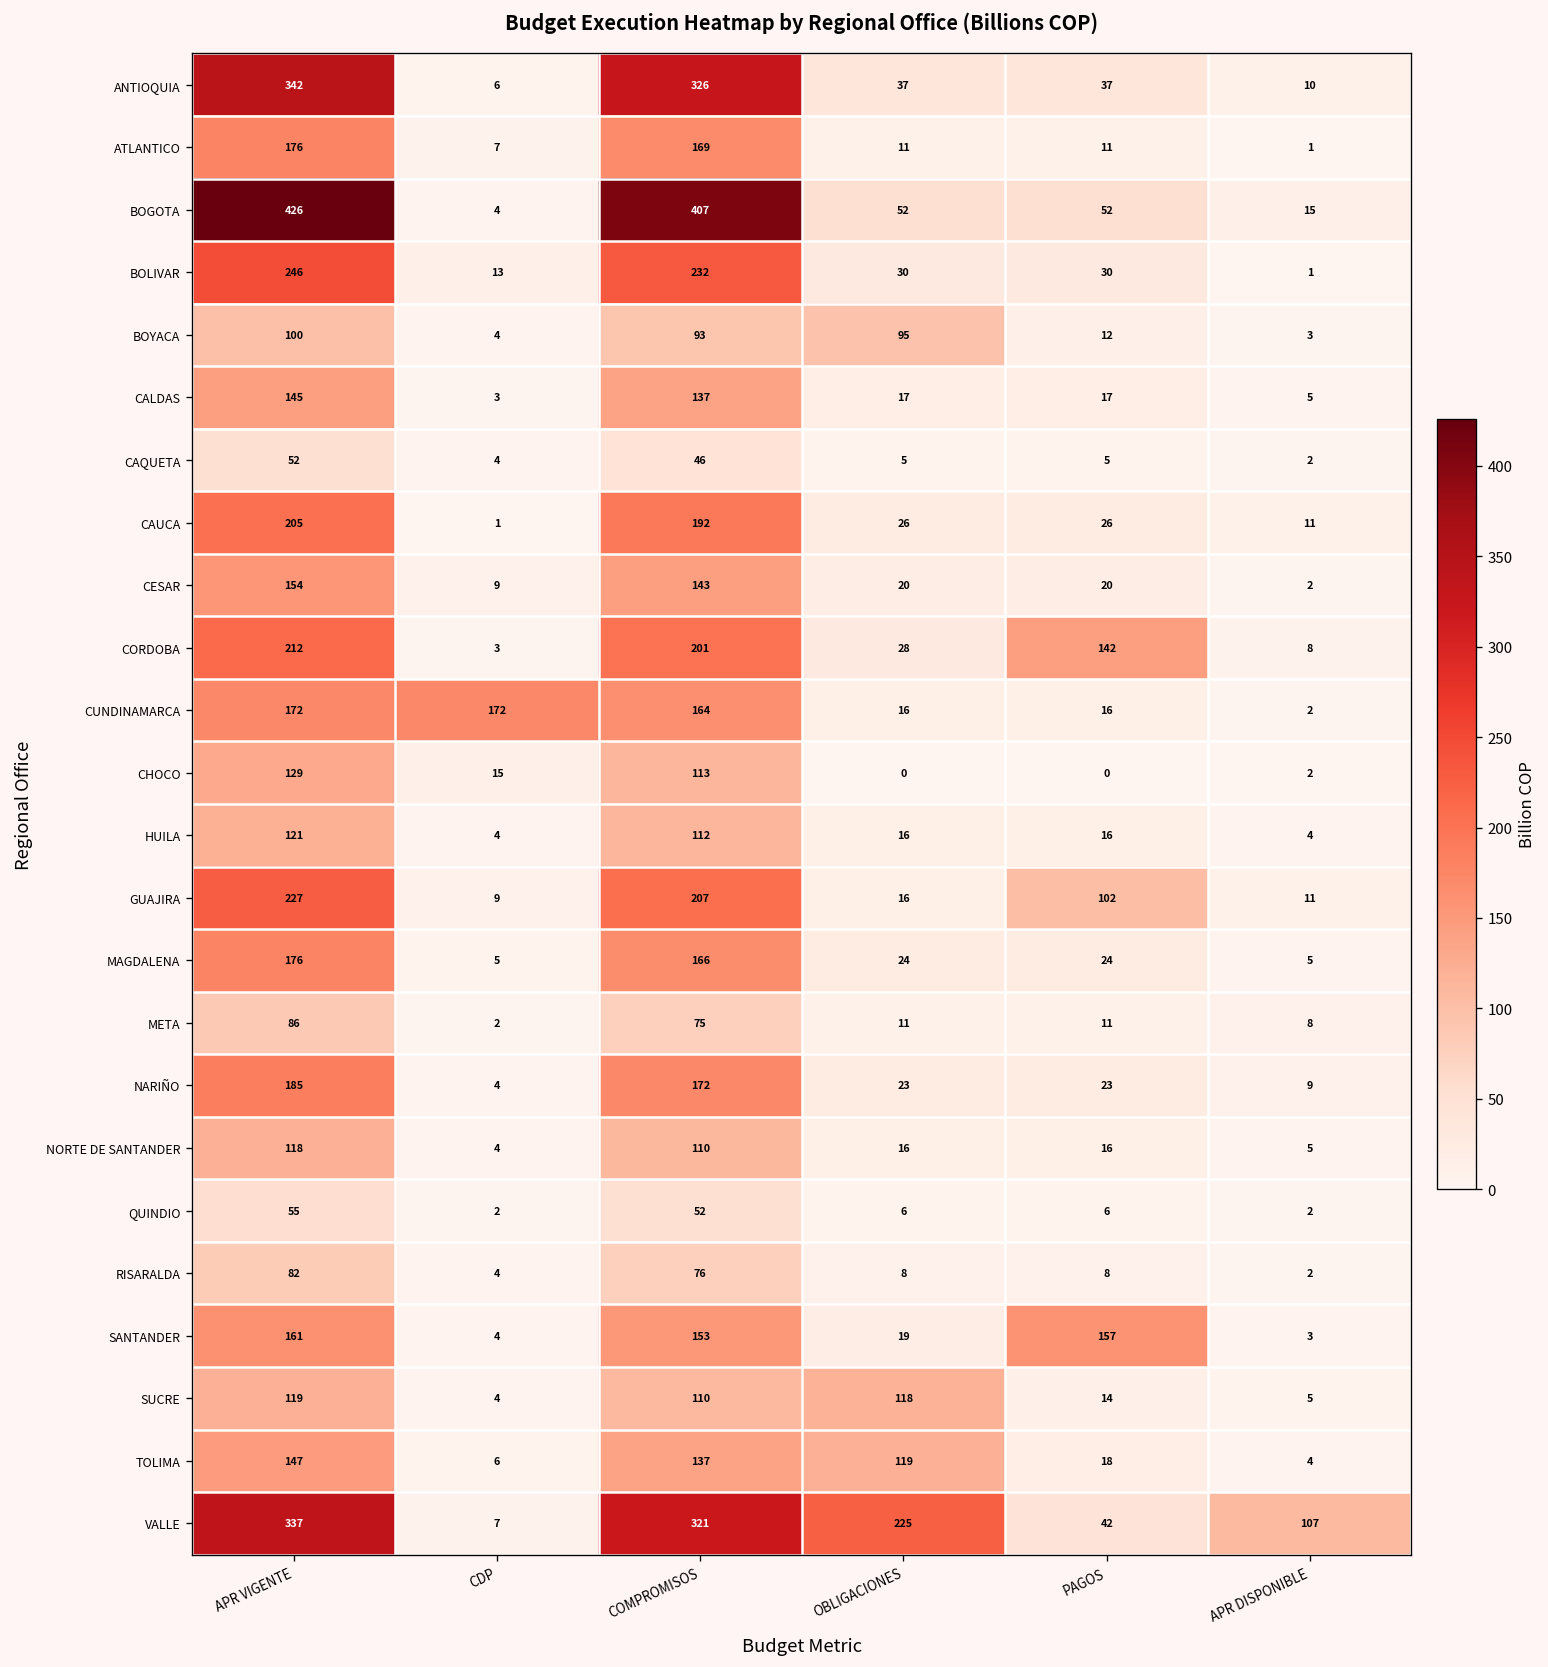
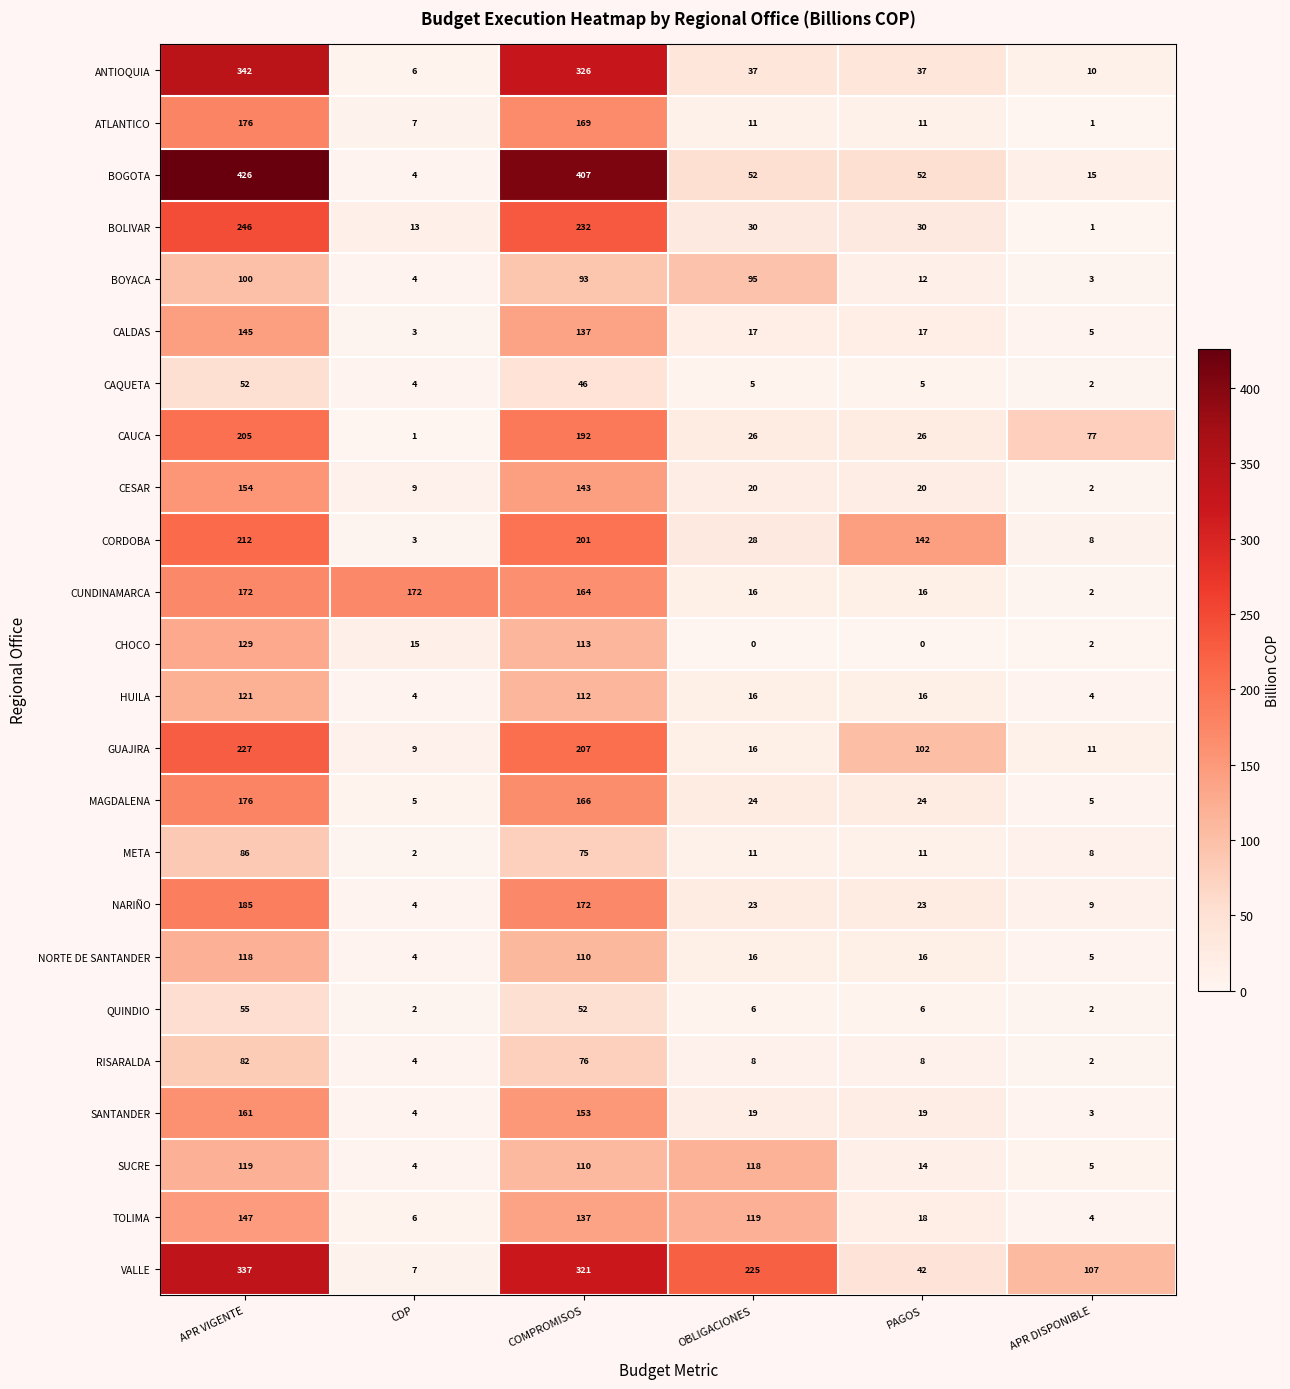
  {
    "ANTIOQUIA": {
      "APR VIGENTE": 342,
      "CDP": 6,
      "COMPROMISOS": 326,
      "OBLIGACIONES": 37,
      "PAGOS": 37,
      "APR DISPONIBLE": 10
    },
    "ATLANTICO": {
      "APR VIGENTE": 176,
      "CDP": 7,
      "COMPROMISOS": 169,
      "OBLIGACIONES": 11,
      "PAGOS": 11,
      "APR DISPONIBLE": 1
    },
    "BOGOTA": {
      "APR VIGENTE": 426,
      "CDP": 4,
      "COMPROMISOS": 407,
      "OBLIGACIONES": 52,
      "PAGOS": 52,
      "APR DISPONIBLE": 15
    },
    "BOLIVAR": {
      "APR VIGENTE": 246,
      "CDP": 13,
      "COMPROMISOS": 232,
      "OBLIGACIONES": 30,
      "PAGOS": 30,
      "APR DISPONIBLE": 1
    },
    "BOYACA": {
      "APR VIGENTE": 100,
      "CDP": 4,
      "COMPROMISOS": 93,
      "OBLIGACIONES": 95,
      "PAGOS": 12,
      "APR DISPONIBLE": 3
    },
    "CALDAS": {
      "APR VIGENTE": 145,
      "CDP": 3,
      "COMPROMISOS": 137,
      "OBLIGACIONES": 17,
      "PAGOS": 17,
      "APR DISPONIBLE": 5
    },
    "CAQUETA": {
      "APR VIGENTE": 52,
      "CDP": 4,
      "COMPROMISOS": 46,
      "OBLIGACIONES": 5,
      "PAGOS": 5,
      "APR DISPONIBLE": 2
    },
    "CAUCA": {
      "APR VIGENTE": 205,
      "CDP": 1,
      "COMPROMISOS": 192,
      "OBLIGACIONES": 26,
      "PAGOS": 26,
-     "APR DISPONIBLE": 11
+     "APR DISPONIBLE": 77
    },
    "CESAR": {
      "APR VIGENTE": 154,
      "CDP": 9,
      "COMPROMISOS": 143,
      "OBLIGACIONES": 20,
      "PAGOS": 20,
      "APR DISPONIBLE": 2
    },
    "CORDOBA": {
      "APR VIGENTE": 212,
      "CDP": 3,
      "COMPROMISOS": 201,
      "OBLIGACIONES": 28,
      "PAGOS": 142,
      "APR DISPONIBLE": 8
    },
    "CUNDINAMARCA": {
      "APR VIGENTE": 172,
      "CDP": 172,
      "COMPROMISOS": 164,
      "OBLIGACIONES": 16,
      "PAGOS": 16,
      "APR DISPONIBLE": 2
    },
    "CHOCO": {
      "APR VIGENTE": 129,
      "CDP": 15,
      "COMPROMISOS": 113,
      "OBLIGACIONES": 0,
      "PAGOS": 0,
      "APR DISPONIBLE": 2
    },
    "HUILA": {
      "APR VIGENTE": 121,
      "CDP": 4,
      "COMPROMISOS": 112,
      "OBLIGACIONES": 16,
      "PAGOS": 16,
      "APR DISPONIBLE": 4
    },
    "GUAJIRA": {
      "APR VIGENTE": 227,
      "CDP": 9,
      "COMPROMISOS": 207,
      "OBLIGACIONES": 16,
      "PAGOS": 102,
      "APR DISPONIBLE": 11
    },
    "MAGDALENA": {
      "APR VIGENTE": 176,
      "CDP": 5,
      "COMPROMISOS": 166,
      "OBLIGACIONES": 24,
      "PAGOS": 24,
      "APR DISPONIBLE": 5
    },
    "META": {
      "APR VIGENTE": 86,
      "CDP": 2,
      "COMPROMISOS": 75,
      "OBLIGACIONES": 11,
      "PAGOS": 11,
      "APR DISPONIBLE": 8
    },
    "NARIÑO": {
      "APR VIGENTE": 185,
      "CDP": 4,
      "COMPROMISOS": 172,
      "OBLIGACIONES": 23,
      "PAGOS": 23,
      "APR DISPONIBLE": 9
    },
    "NORTE DE SANTANDER": {
      "APR VIGENTE": 118,
      "CDP": 4,
      "COMPROMISOS": 110,
      "OBLIGACIONES": 16,
      "PAGOS": 16,
      "APR DISPONIBLE": 5
    },
    "QUINDIO": {
      "APR VIGENTE": 55,
      "CDP": 2,
      "COMPROMISOS": 52,
      "OBLIGACIONES": 6,
      "PAGOS": 6,
      "APR DISPONIBLE": 2
    },
    "RISARALDA": {
      "APR VIGENTE": 82,
      "CDP": 4,
      "COMPROMISOS": 76,
      "OBLIGACIONES": 8,
      "PAGOS": 8,
      "APR DISPONIBLE": 2
    },
    "SANTANDER": {
      "APR VIGENTE": 161,
      "CDP": 4,
      "COMPROMISOS": 153,
      "OBLIGACIONES": 19,
-     "PAGOS": 157,
+     "PAGOS": 19,
      "APR DISPONIBLE": 3
    },
    "SUCRE": {
      "APR VIGENTE": 119,
      "CDP": 4,
      "COMPROMISOS": 110,
      "OBLIGACIONES": 118,
      "PAGOS": 14,
      "APR DISPONIBLE": 5
    },
    "TOLIMA": {
      "APR VIGENTE": 147,
      "CDP": 6,
      "COMPROMISOS": 137,
      "OBLIGACIONES": 119,
      "PAGOS": 18,
      "APR DISPONIBLE": 4
    },
    "VALLE": {
      "APR VIGENTE": 337,
      "CDP": 7,
      "COMPROMISOS": 321,
      "OBLIGACIONES": 225,
      "PAGOS": 42,
      "APR DISPONIBLE": 107
    }
  }
